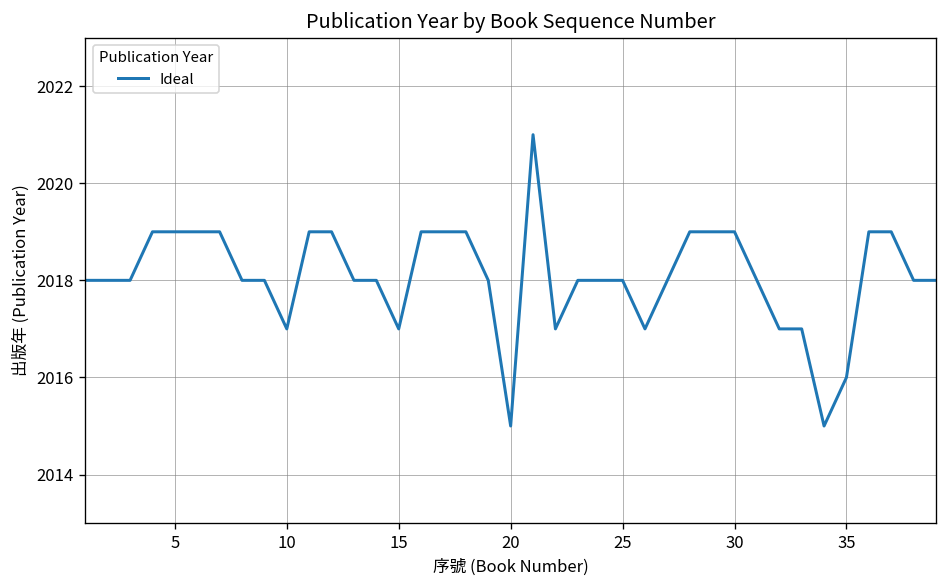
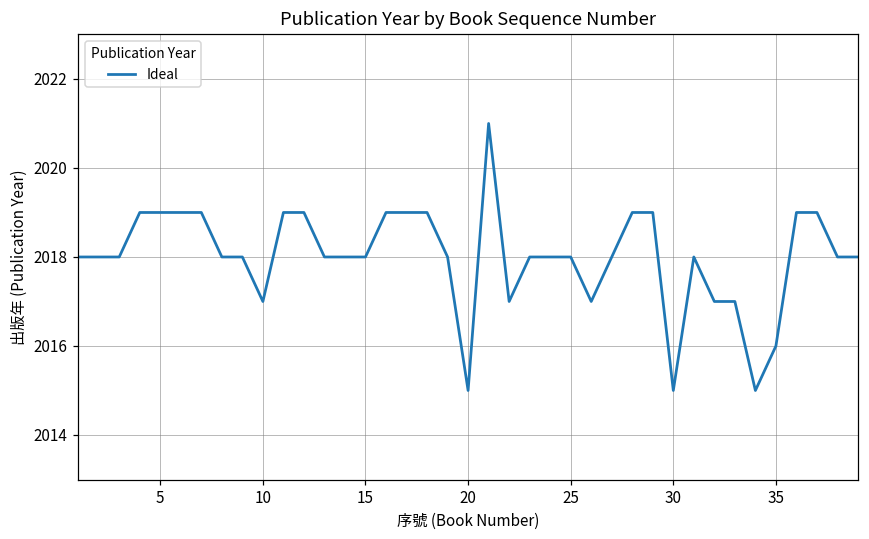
  {
    "5": 2019,
    "10": 2017,
-   "15": 2017,
+   "15": 2018,
    "20": 2015,
    "25": 2018,
-   "30": 2019,
+   "30": 2015,
    "35": 2016
  }
